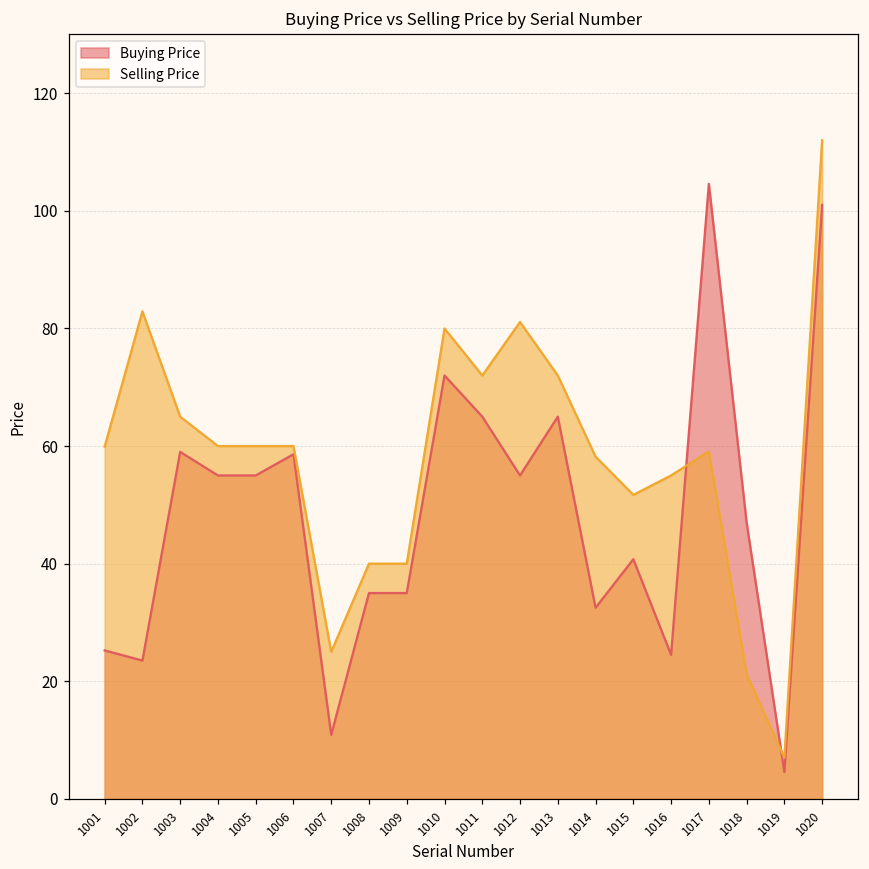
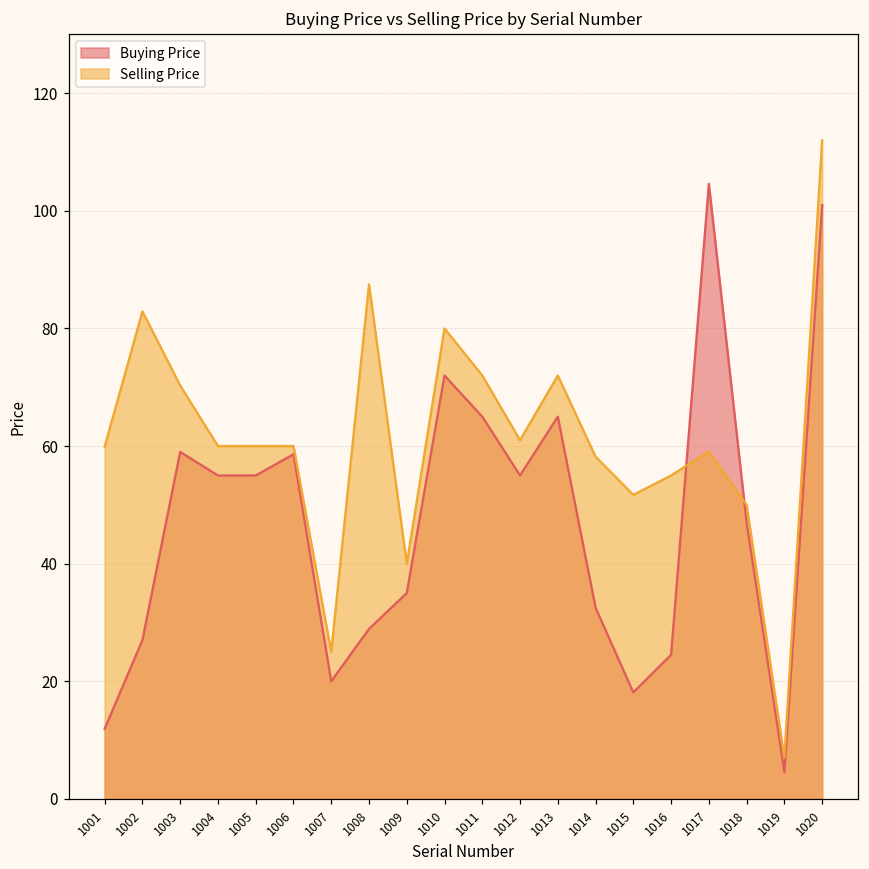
  {
    "Buying Price": {
-     "1001": 25,
-     "1002": 24,
+     "1001": 12,
+     "1002": 27,
      "1003": 59,
      "1004": 55,
      "1005": 55,
      "1006": 59,
-     "1007": 11,
-     "1008": 35,
+     "1007": 20,
+     "1008": 29,
      "1009": 35,
      "1010": 72,
      "1011": 65,
      "1012": 55,
      "1013": 65,
      "1014": 33,
-     "1015": 41,
+     "1015": 18,
      "1016": 25,
      "1017": 105,
      "1018": 47,
      "1019": 5,
      "1020": 101
    },
    "Selling Price": {
      "1001": 60,
      "1002": 83,
-     "1003": 65,
+     "1003": 70,
      "1004": 60,
      "1005": 60,
      "1006": 60,
      "1007": 25,
-     "1008": 40,
+     "1008": 88,
      "1009": 40,
      "1010": 80,
      "1011": 72,
-     "1012": 81,
+     "1012": 61,
      "1013": 72,
      "1014": 58,
      "1015": 52,
      "1016": 55,
      "1017": 59,
-     "1018": 21,
+     "1018": 50,
      "1019": 7,
      "1020": 112
    }
  }
